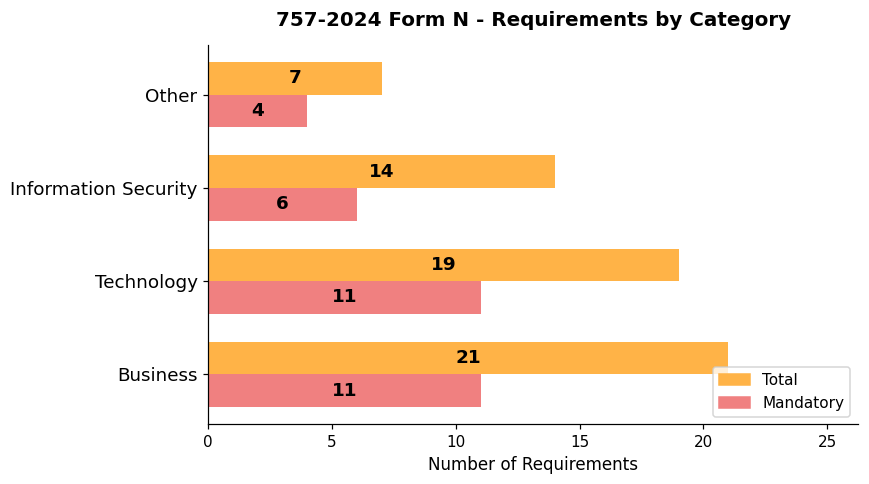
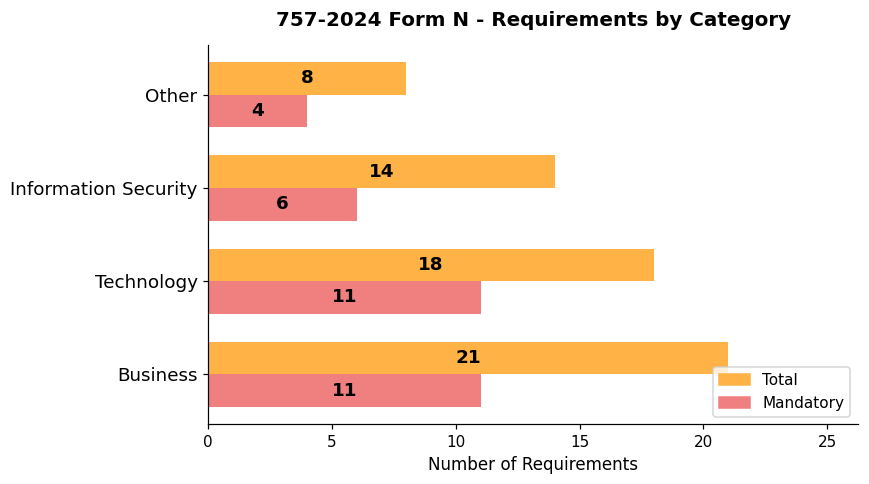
  {
    "Total": {
-     "Other": 7,
+     "Other": 8,
      "Information Security": 14,
-     "Technology": 19,
+     "Technology": 18,
      "Business": 21
    },
    "Mandatory": {
      "Other": 4,
      "Information Security": 6,
      "Technology": 11,
      "Business": 11
    }
  }
